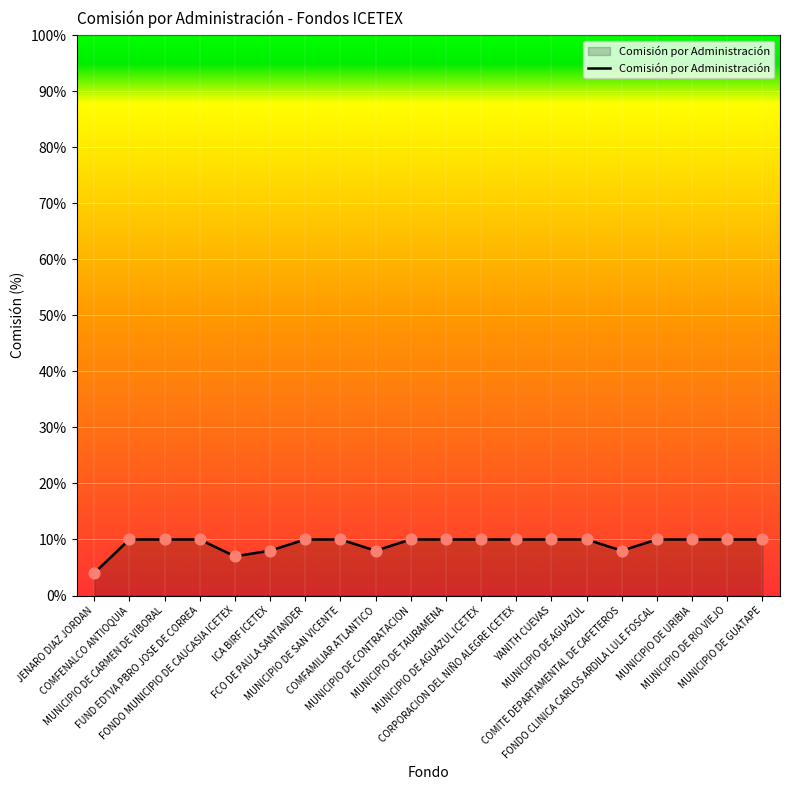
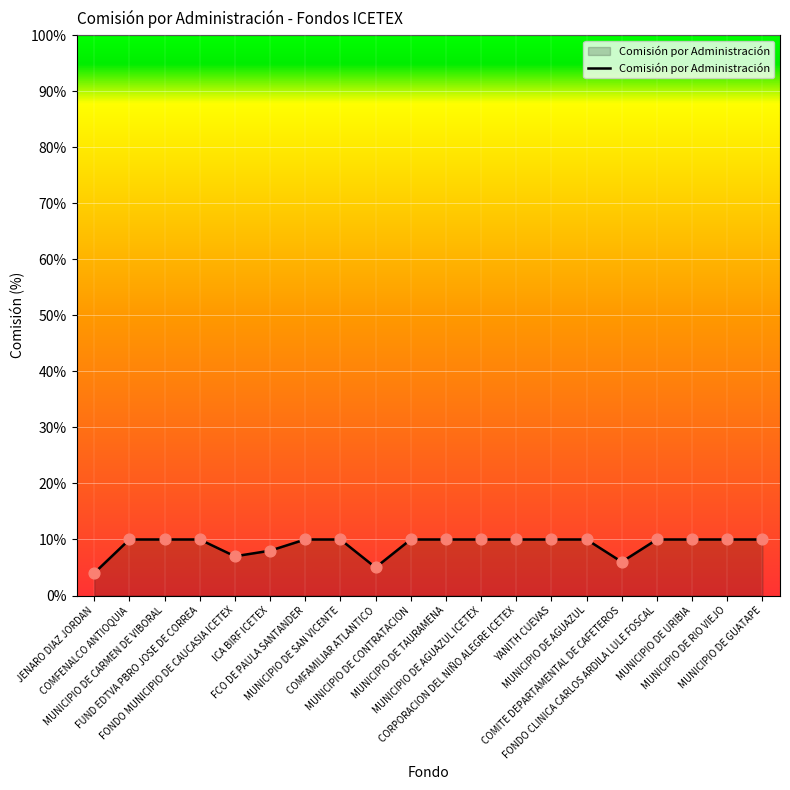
  {
    "JENARO DIAZ JORDAN": "4%",
    "COMFENALCO ANTIOQUIA": "10%",
    "MUNICIPIO DE CARMEN DE VIBORAL": "10%",
    "FUND EDTVA PBRO JOSE DE CORREA": "10%",
    "FONDO MUNICIPIO DE CAUCASIA ICETEX": "7%",
    "ICA BIRF ICETEX": "8%",
    "FCO DE PAULA SANTANDER": "10%",
    "MUNICIPIO DE SAN VICENTE": "10%",
-   "COMFAMILIAR ATLANTICO": "8%",
+   "COMFAMILIAR ATLANTICO": "5%",
    "MUNICIPIO DE CONTRATACION": "10%",
    "MUNICIPIO DE TAURAMENA": "10%",
    "MUNICIPIO DE AGUAZUL ICETEX": "10%",
    "CORPORACION DEL NIÑO ALEGRE ICETEX": "10%",
    "YANITH CUEVAS": "10%",
    "MUNICIPIO DE AGUAZUL": "10%",
-   "COMITE DEPARTAMENTAL DE CAFETEROS": "8%",
+   "COMITE DEPARTAMENTAL DE CAFETEROS": "6%",
    "FONDO CLINICA CARLOS ARDILA LULE FOSCAL": "10%",
    "MUNICIPIO DE URIBIA": "10%",
    "MUNICIPIO DE RIO VIEJO": "10%",
    "MUNICIPIO DE GUATAPE": "10%"
  }
